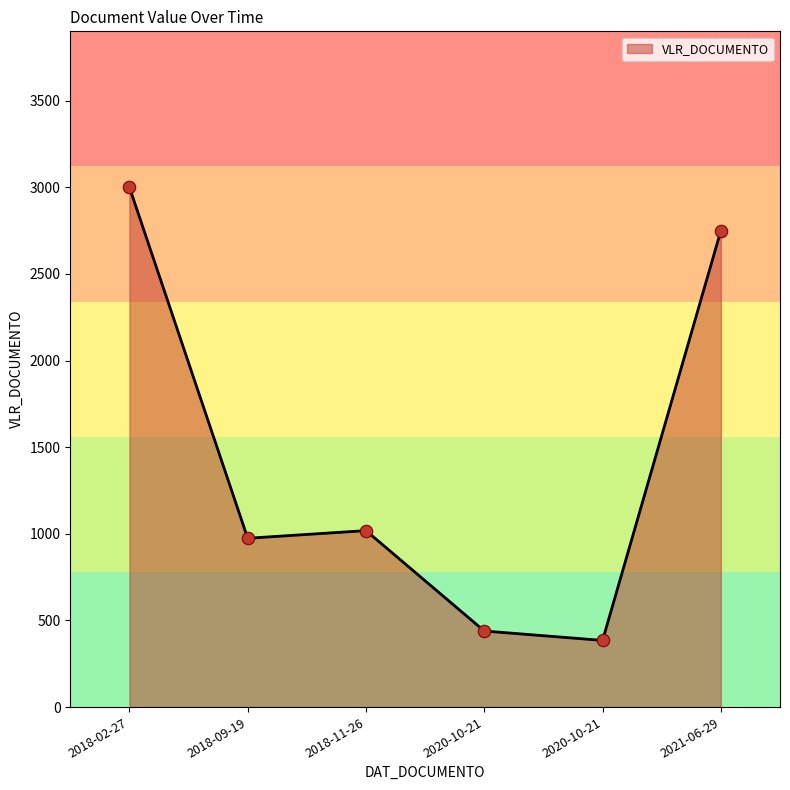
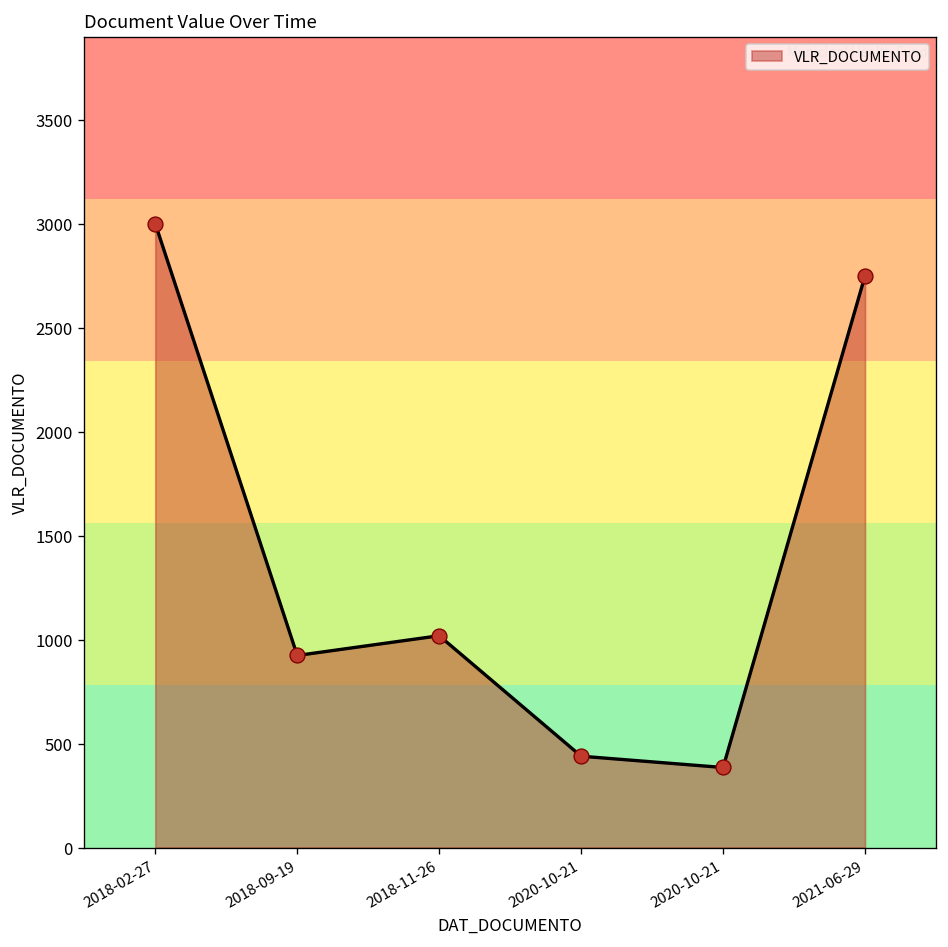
  {
    "2018-02-27": 3000,
-   "2018-09-19": 970,
+   "2018-09-19": 920,
    "2018-11-26": 1020,
    "2021-06-29": 2750
  }
